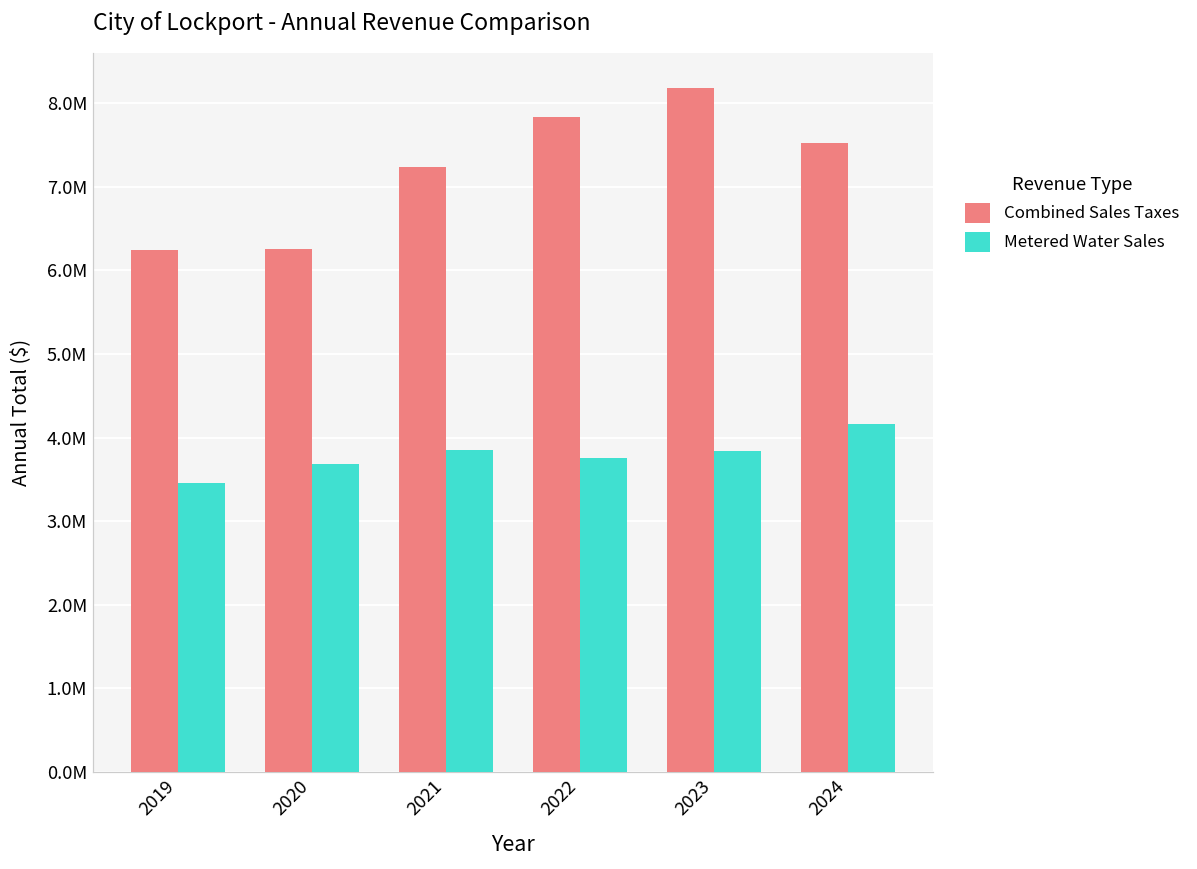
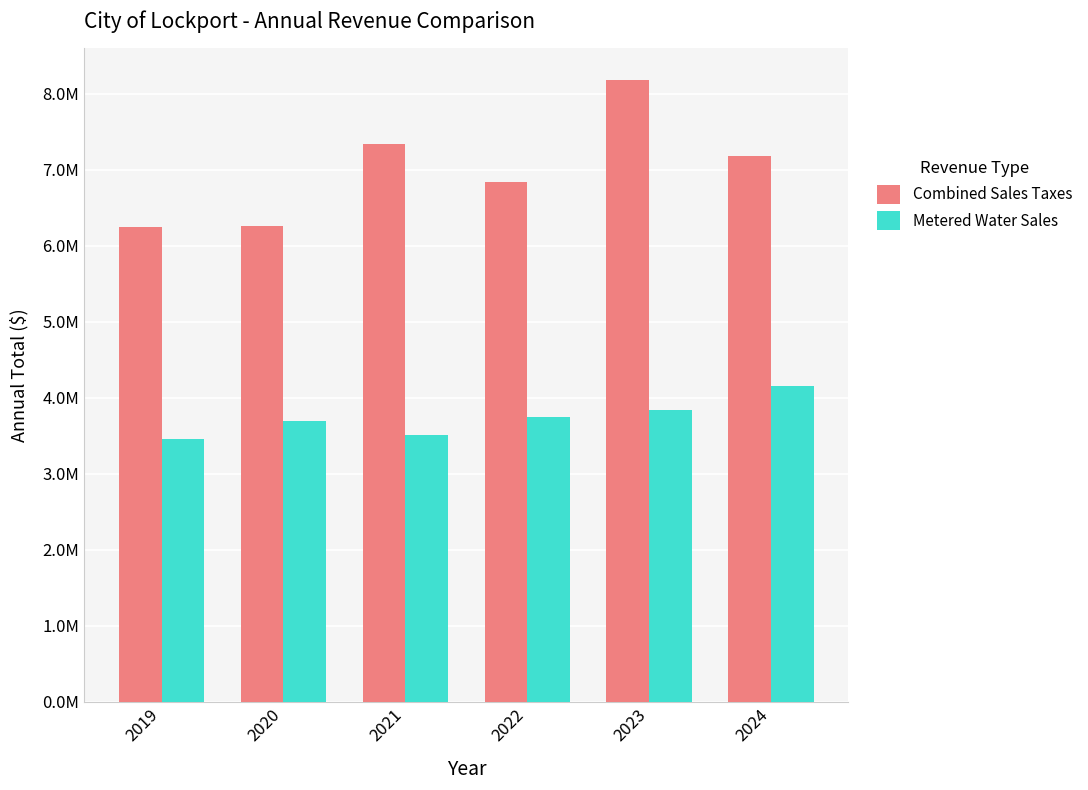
  {
    "Combined Sales Taxes": {
      "2019": 6200000,
      "2020": 6300000,
-     "2021": 7200000,
-     "2022": 7800000,
+     "2021": 7300000,
+     "2022": 6800000,
      "2023": 8200000,
-     "2024": 7500000
+     "2024": 7200000
    },
    "Metered Water Sales": {
      "2019": 3500000,
      "2020": 3700000,
-     "2021": 3800000,
+     "2021": 3500000,
      "2022": 3800000,
      "2023": 3800000,
      "2024": 4200000
    }
  }
